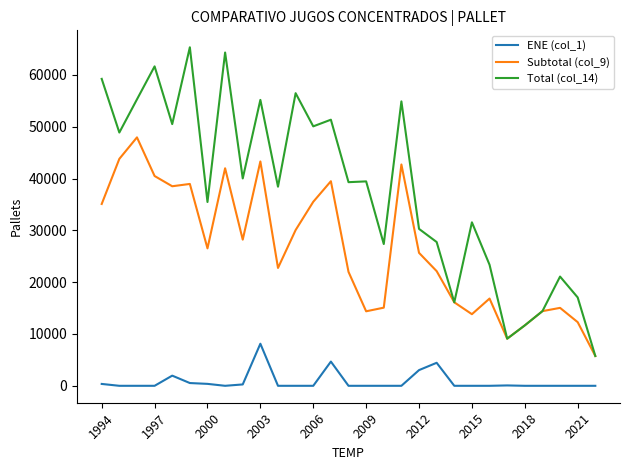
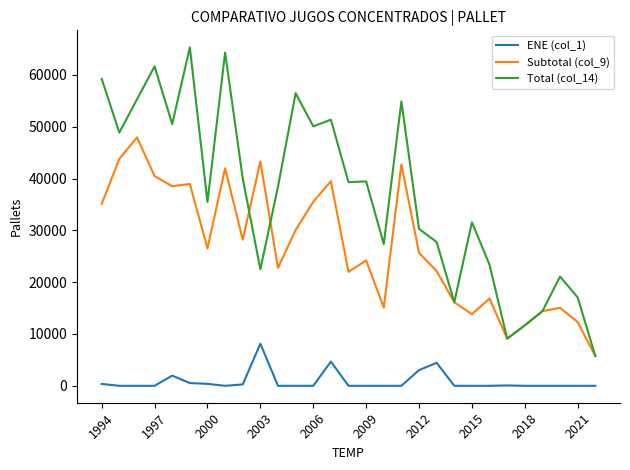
  {
    "ENE (col_1)": {
      "1994": 0,
      "1997": 0,
      "2000": 0,
      "2003": 8000,
      "2006": 0,
      "2009": 0,
      "2012": 3000,
      "2015": 0,
      "2018": 0,
      "2021": 0
    },
    "Subtotal (col_9)": {
      "1994": 35000,
      "1997": 40000,
      "2000": 27000,
      "2003": 43000,
      "2006": 36000,
-     "2009": 14000,
+     "2009": 24000,
      "2012": 26000,
      "2015": 14000,
      "2021": 12000
    },
    "Total (col_14)": {
      "1994": 59000,
      "1997": 62000,
      "2000": 35000,
-     "2003": 55000,
+     "2003": 22000,
      "2006": 50000,
      "2009": 39000,
      "2012": 30000,
      "2015": 32000,
      "2021": 17000
    }
  }
